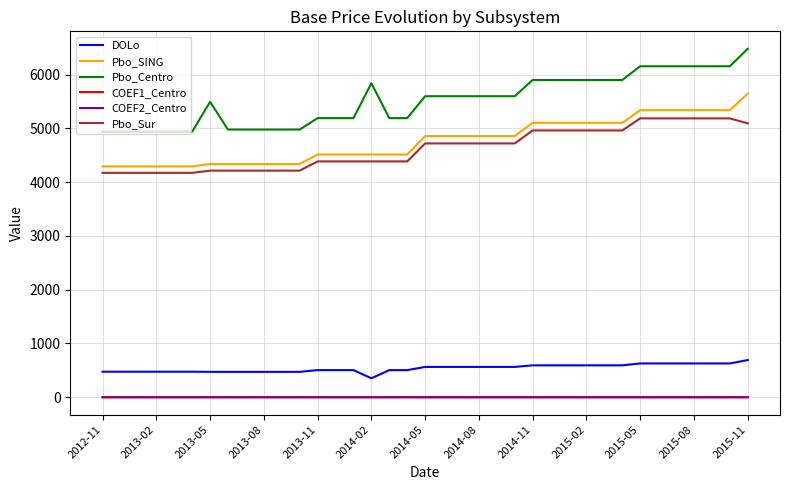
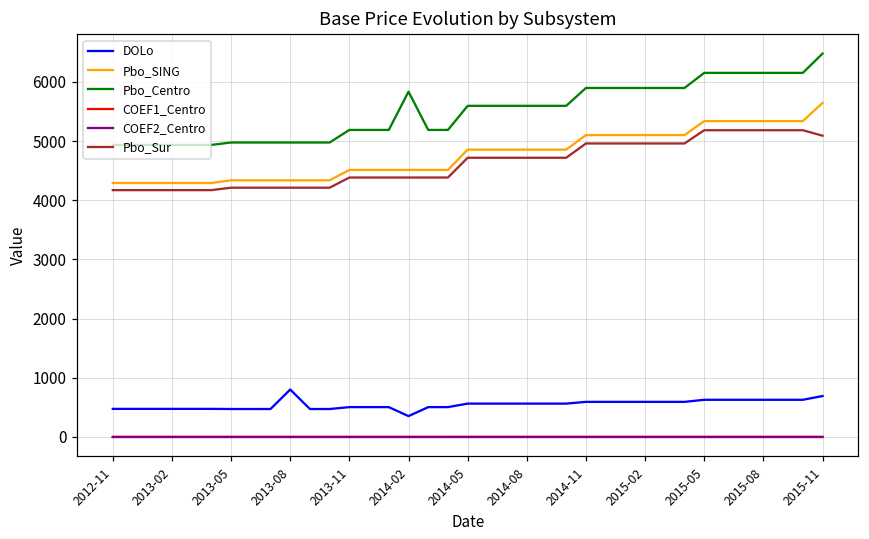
  {
    "DOLo": {
      "2012-11": 500,
      "2013-02": 500,
      "2013-05": 500,
-     "2013-08": 500,
+     "2013-08": 800,
      "2013-11": 500,
      "2014-02": 400,
      "2014-05": 600,
      "2014-08": 600,
      "2014-11": 600,
      "2015-02": 600,
      "2015-05": 600,
      "2015-08": 600,
      "2015-11": 700
    },
    "Pbo_SING": {
      "2012-11": 4300,
      "2013-02": 4300,
      "2013-05": 4300,
      "2013-08": 4300,
      "2013-11": 4500,
      "2014-02": 4500,
      "2014-05": 4900,
      "2014-08": 4900,
      "2014-11": 5100,
      "2015-02": 5100,
      "2015-05": 5300,
      "2015-08": 5300,
      "2015-11": 5600
    },
    "Pbo_Centro": {
-     "2013-05": 5500,
+     "2013-05": 5000,
      "2013-08": 5000,
      "2013-11": 5200,
      "2014-02": 5800,
      "2014-05": 5600,
      "2014-08": 5600,
      "2014-11": 5900,
      "2015-02": 5900,
      "2015-05": 6200,
      "2015-08": 6200,
      "2015-11": 6500
    },
    "COEF2_Centro": {
      "2012-11": 0,
      "2013-02": 0,
      "2013-05": 0,
      "2013-08": 0,
      "2013-11": 0,
      "2014-02": 0,
      "2014-05": 0,
      "2014-08": 0,
      "2014-11": 0,
      "2015-02": 0,
      "2015-05": 0,
      "2015-08": 0,
      "2015-11": 0
    },
    "Pbo_Sur": {
      "2012-11": 4200,
      "2013-02": 4200,
      "2013-05": 4200,
      "2013-08": 4200,
      "2013-11": 4400,
      "2014-02": 4400,
      "2014-05": 4700,
      "2014-08": 4700,
      "2014-11": 5000,
      "2015-02": 5000,
      "2015-05": 5200,
      "2015-08": 5200,
      "2015-11": 5100
    }
  }
